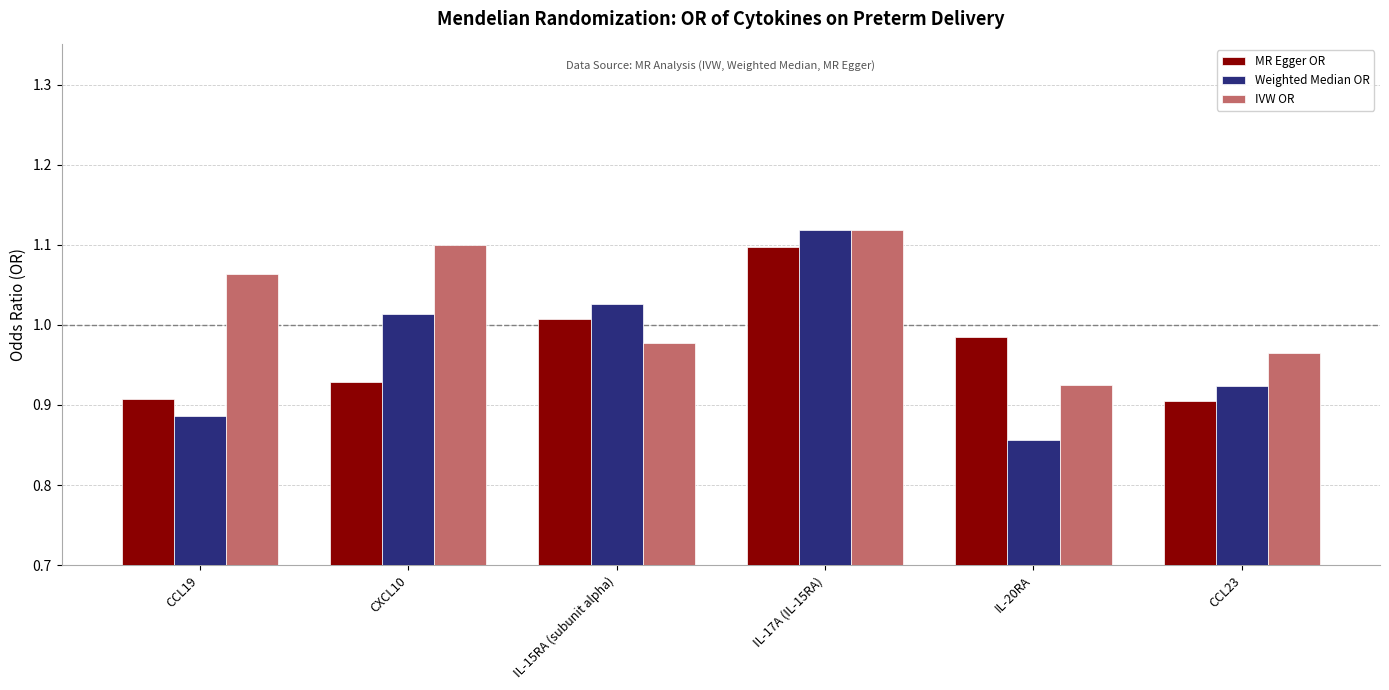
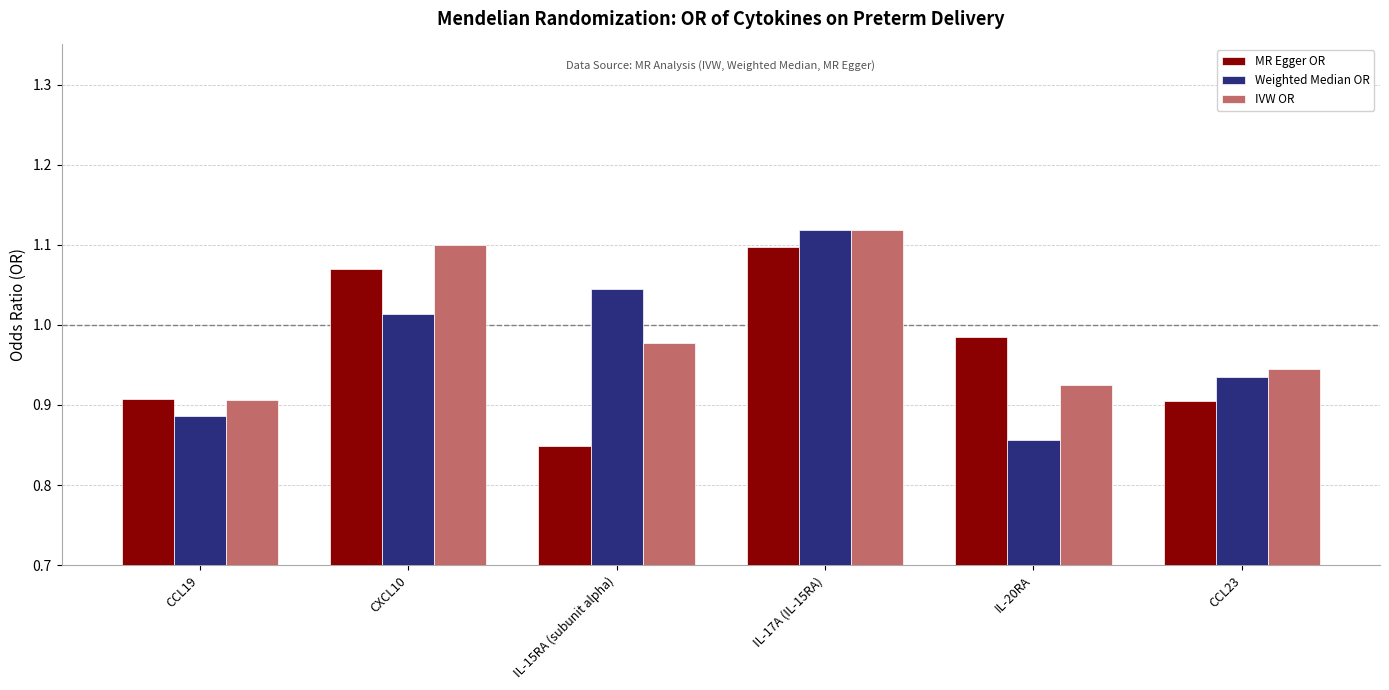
  {
    "MR Egger OR": {
      "CCL19": 0.91,
-     "CXCL10": 0.93,
-     "IL-15RA (subunit alpha)": 1.01,
+     "CXCL10": 1.07,
+     "IL-15RA (subunit alpha)": 0.85,
      "IL-17A (IL-15RA)": 1.10,
      "IL-20RA": 0.98,
      "CCL23": 0.91
    },
    "Weighted Median OR": {
      "CCL19": 0.89,
      "CXCL10": 1.01,
-     "IL-15RA (subunit alpha)": 1.03,
+     "IL-15RA (subunit alpha)": 1.04,
      "IL-17A (IL-15RA)": 1.12,
      "IL-20RA": 0.86,
-     "CCL23": 0.92
+     "CCL23": 0.93
    },
    "IVW OR": {
-     "CCL19": 1.06,
+     "CCL19": 0.91,
      "CXCL10": 1.10,
      "IL-15RA (subunit alpha)": 0.98,
      "IL-17A (IL-15RA)": 1.12,
      "IL-20RA": 0.92,
-     "CCL23": 0.96
+     "CCL23": 0.94
    }
  }
